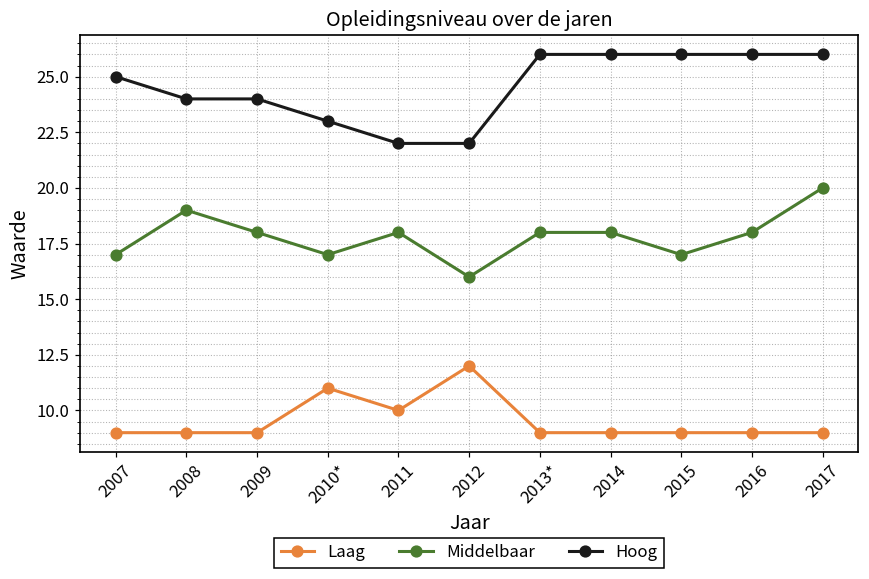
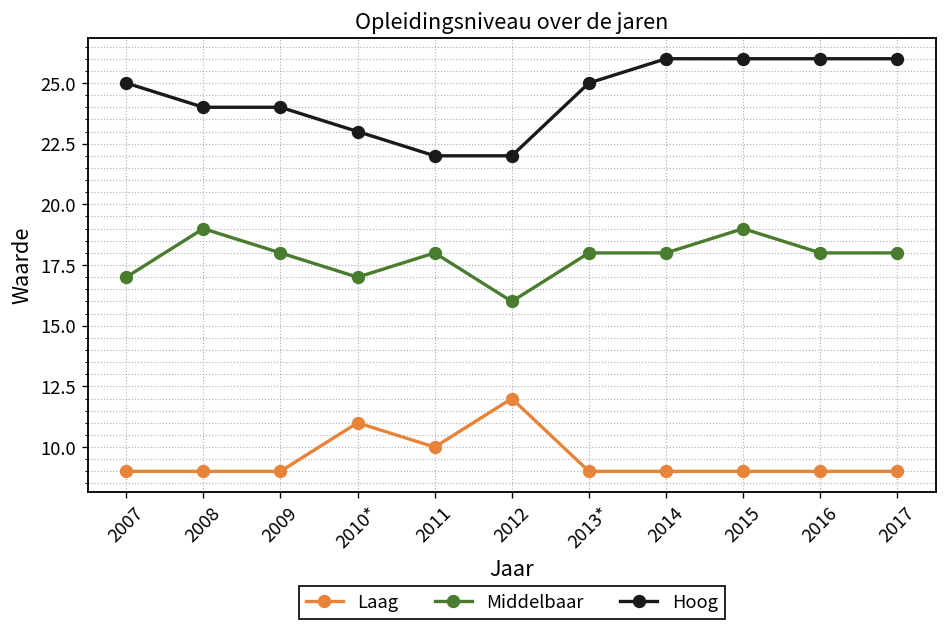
  {
    "Laag": {
      "2007": 9,
      "2008": 9,
      "2009": 9,
      "2010*": 11,
      "2011": 10,
      "2012": 12,
      "2013*": 9,
      "2014": 9,
      "2015": 9,
      "2016": 9,
      "2017": 9
    },
    "Middelbaar": {
      "2007": 17,
      "2008": 19,
      "2009": 18,
      "2010*": 17,
      "2011": 18,
      "2012": 16,
      "2013*": 18,
      "2014": 18,
-     "2015": 17,
+     "2015": 19,
      "2016": 18,
-     "2017": 20
+     "2017": 18
    },
    "Hoog": {
      "2007": 25,
      "2008": 24,
      "2009": 24,
      "2010*": 23,
      "2011": 22,
      "2012": 22,
-     "2013*": 26,
+     "2013*": 25,
      "2014": 26,
      "2015": 26,
      "2016": 26,
      "2017": 26
    }
  }
